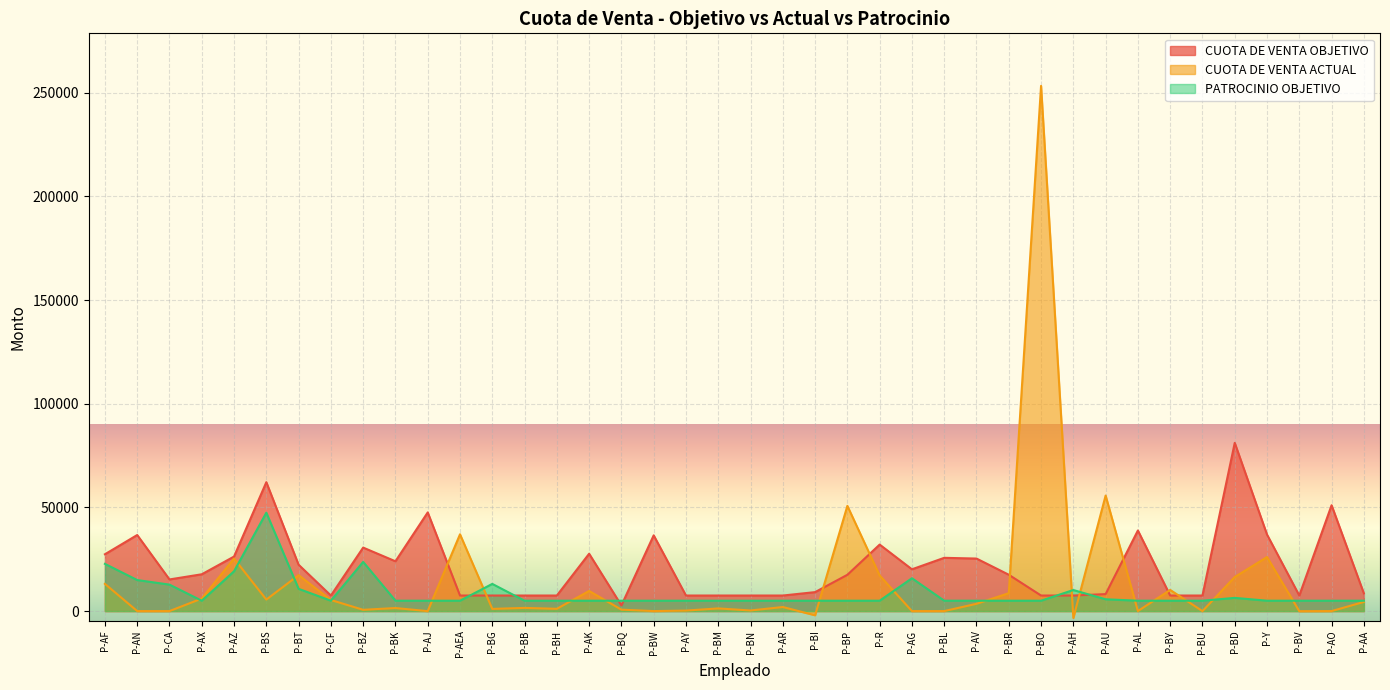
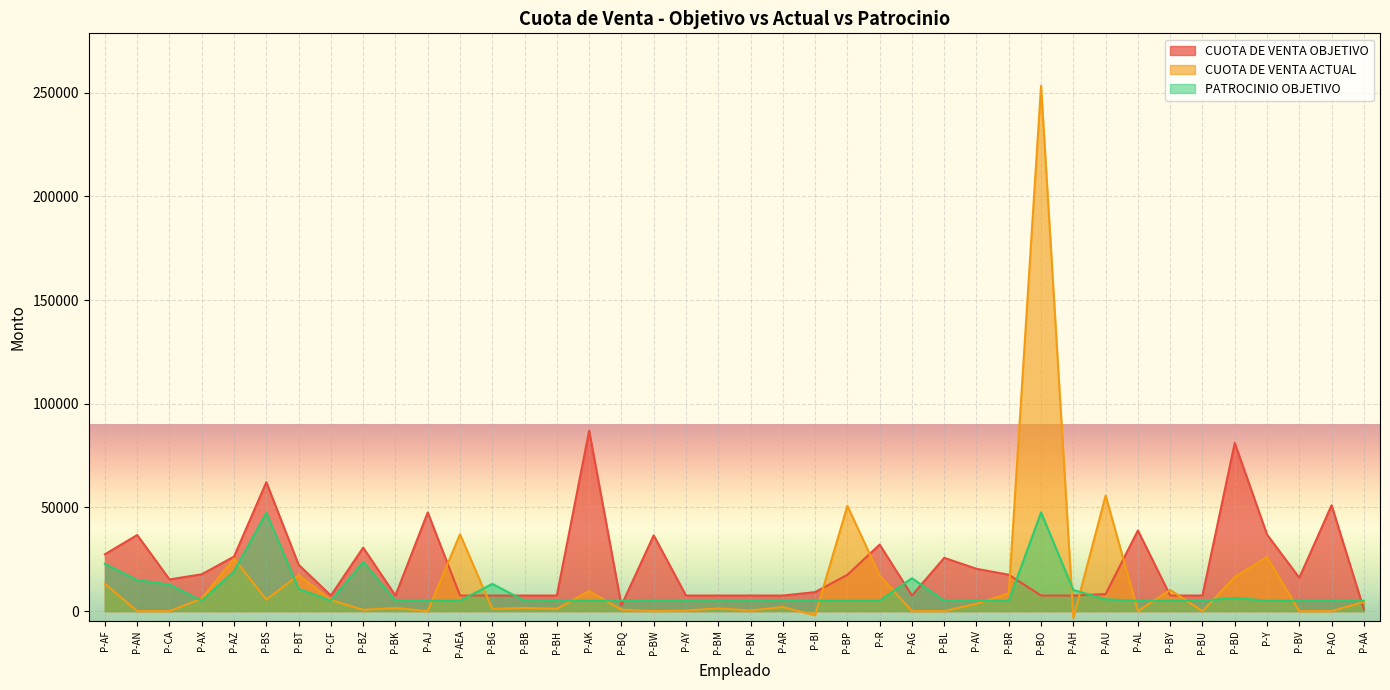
  {
    "CUOTA DE VENTA OBJETIVO": {
      "P-AF": 27000,
      "P-AN": 37000,
      "P-CA": 15000,
      "P-AX": 18000,
      "P-BS": 62000,
      "P-BT": 22000,
      "P-CF": 8000,
      "P-BZ": 31000,
-     "P-BK": 24000,
+     "P-BK": 8000,
      "P-AJ": 48000,
      "P-AEA": 8000,
      "P-BG": 8000,
      "P-BB": 8000,
      "P-BH": 8000,
-     "P-AK": 28000,
+     "P-AK": 87000,
      "P-BQ": 3000,
      "P-BW": 37000,
      "P-AY": 8000,
      "P-BM": 8000,
      "P-BN": 8000,
      "P-AR": 8000,
      "P-BI": 9000,
      "P-BP": 18000,
      "P-R": 32000,
-     "P-AG": 20000,
+     "P-AG": 8000,
      "P-BL": 26000,
-     "P-AV": 25000,
+     "P-AV": 20000,
      "P-BR": 18000,
      "P-BO": 8000,
      "P-AH": 8000,
      "P-AU": 8000,
      "P-AL": 39000,
      "P-BY": 8000,
      "P-BU": 8000,
      "P-BD": 81000,
      "P-Y": 37000,
-     "P-BV": 8000,
+     "P-BV": 16000,
      "P-AO": 51000,
-     "P-AA": 9000
+     "P-AA": 1000
    },
    "PATROCINIO OBJETIVO": {
      "P-AF": 23000,
      "P-AN": 15000,
      "P-CA": 13000,
      "P-AZ": 19000,
      "P-BS": 47000,
      "P-BT": 11000,
      "P-BZ": 24000,
      "P-BK": 5000,
      "P-AJ": 5000,
      "P-AEA": 5000,
      "P-BG": 13000,
      "P-BB": 5000,
      "P-BH": 5000,
      "P-AK": 5000,
      "P-BQ": 5000,
      "P-BW": 5000,
      "P-AY": 5000,
      "P-BM": 5000,
      "P-BN": 5000,
      "P-AR": 5000,
      "P-BI": 5000,
      "P-BP": 5000,
      "P-R": 5000,
      "P-AG": 16000,
      "P-BL": 5000,
      "P-AV": 5000,
      "P-BR": 5000,
-     "P-BO": 5000,
+     "P-BO": 48000,
      "P-AH": 10000,
      "P-AU": 6000,
      "P-AL": 5000,
      "P-BY": 5000,
      "P-BU": 5000,
      "P-BD": 6000,
      "P-Y": 5000,
      "P-BV": 5000,
      "P-AO": 5000
    }
  }
